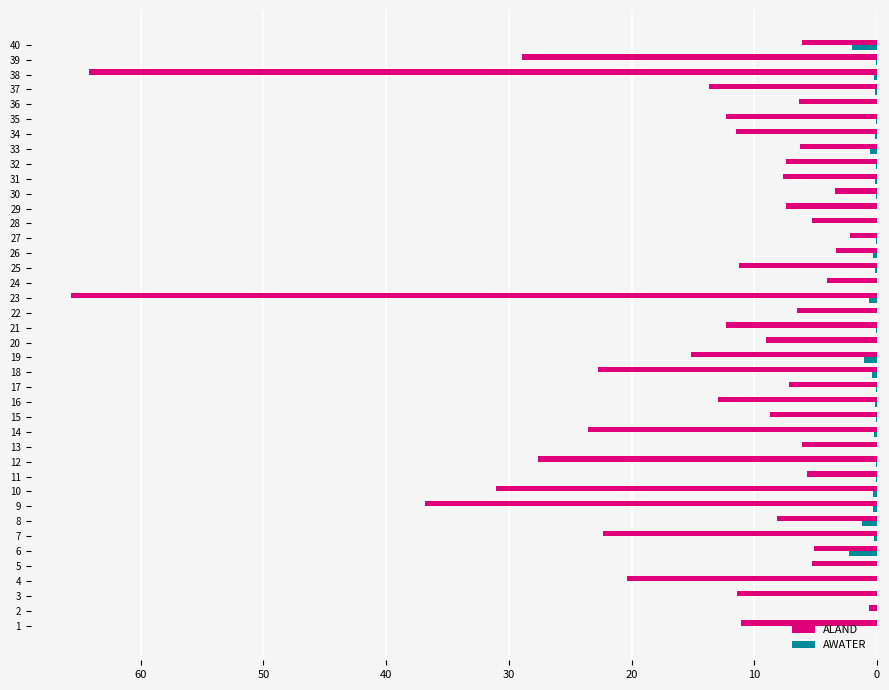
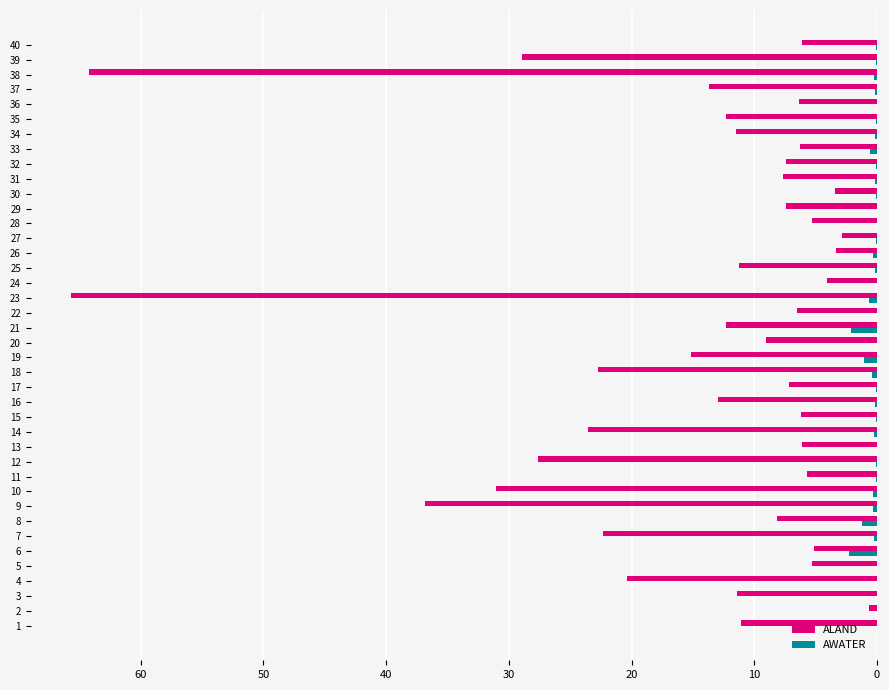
  {
    "ALAND": {
      "40": 6.1,
      "39": 28.9,
      "38": 64.2,
      "37": 13.7,
      "36": 6.4,
      "35": 12.3,
      "34": 11.5,
      "33": 6.3,
      "32": 7.4,
      "31": 7.7,
      "30": 3.4,
      "29": 7.4,
      "28": 5.3,
-     "27": 2.2,
+     "27": 2.8,
      "26": 3.3,
      "25": 11.3,
      "24": 4.0,
      "23": 65.7,
      "22": 6.5,
      "21": 12.3,
      "20": 9.0,
      "19": 15.2,
      "18": 22.7,
      "17": 7.2,
      "16": 12.9,
-     "15": 8.8,
+     "15": 6.2,
      "14": 23.5,
      "13": 6.1,
      "12": 27.6,
      "11": 5.7,
      "10": 31.1,
      "9": 36.8,
      "8": 8.1,
      "7": 22.4,
      "6": 5.2,
      "5": 5.3,
      "4": 20.3,
      "3": 11.4,
      "2": 0.6,
      "1": 11.1
    },
    "AWATER": {
-     "40": 2.0,
+     "40": 0.1,
      "38": 0.2,
      "33": 0.6,
      "26": 0.3,
      "23": 0.6,
-     "21": 0.1,
+     "21": 2.1,
      "19": 1.1,
      "18": 0.4,
      "10": 0.3,
      "9": 0.3,
      "8": 1.2,
      "7": 0.3,
      "6": 2.2
    }
  }
